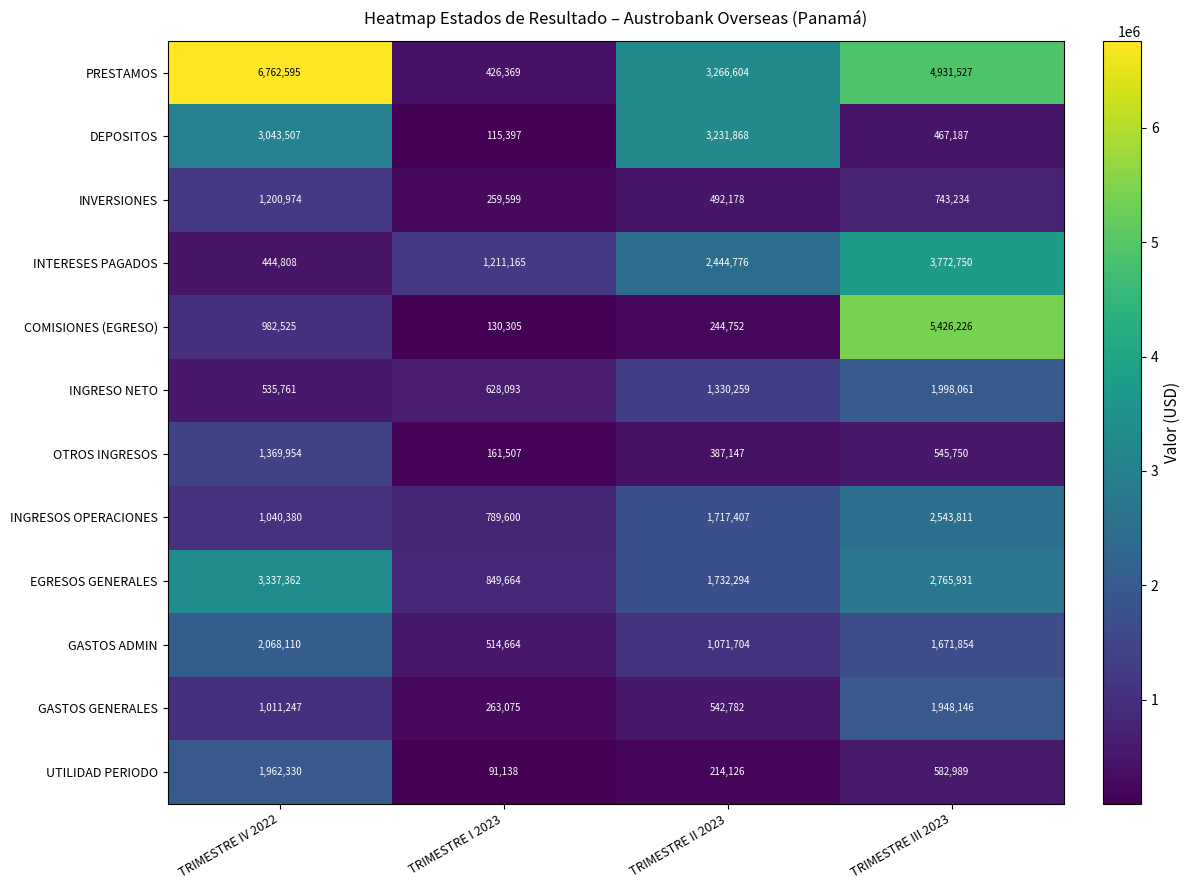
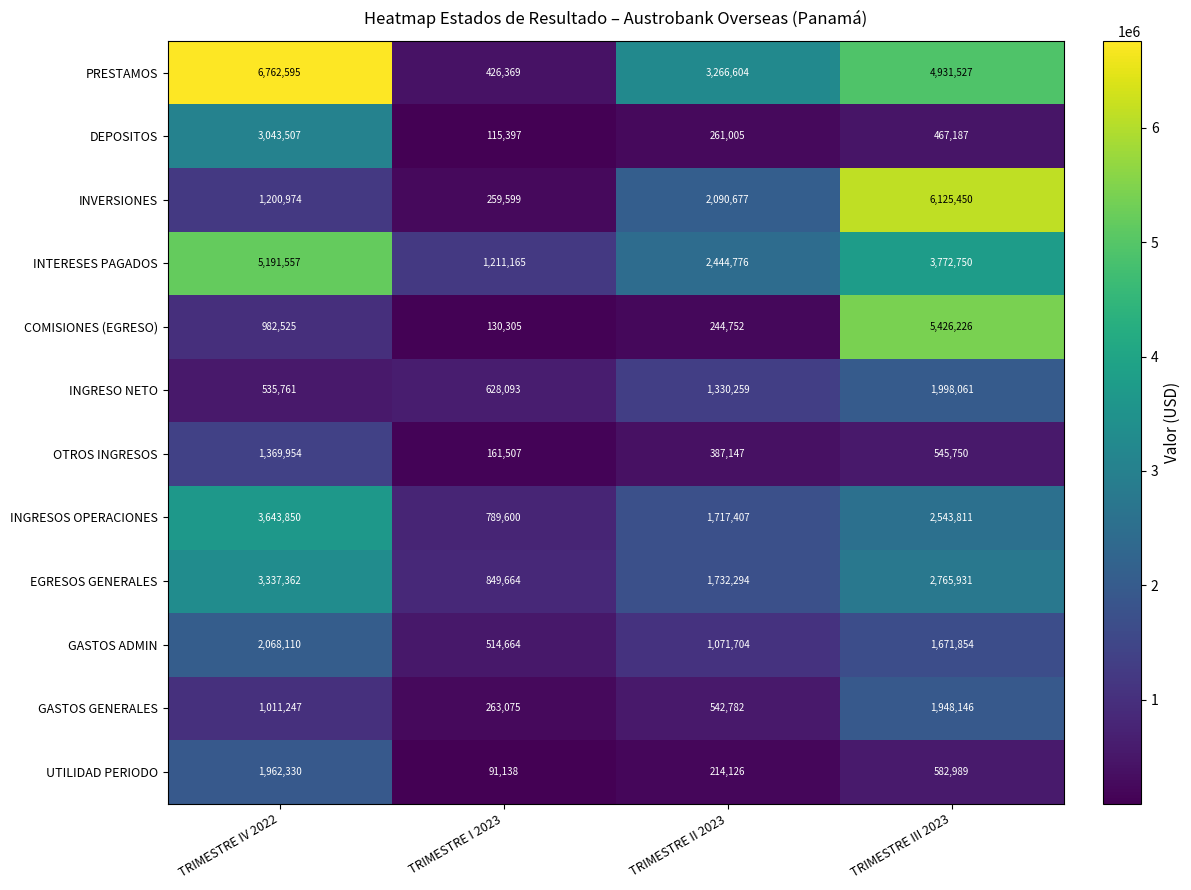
  {
    "PRESTAMOS": {
      "TRIMESTRE IV 2022": "6,762,595",
      "TRIMESTRE I 2023": "426,369",
      "TRIMESTRE II 2023": "3,266,604",
      "TRIMESTRE III 2023": "4,931,527"
    },
    "DEPOSITOS": {
      "TRIMESTRE IV 2022": "3,043,507",
      "TRIMESTRE I 2023": "115,397",
-     "TRIMESTRE II 2023": "3,231,868",
+     "TRIMESTRE II 2023": "261,005",
      "TRIMESTRE III 2023": "467,187"
    },
    "INVERSIONES": {
      "TRIMESTRE IV 2022": "1,200,974",
      "TRIMESTRE I 2023": "259,599",
-     "TRIMESTRE II 2023": "492,178",
-     "TRIMESTRE III 2023": "743,234"
+     "TRIMESTRE II 2023": "2,090,677",
+     "TRIMESTRE III 2023": "6,125,450"
    },
    "INTERESES PAGADOS": {
-     "TRIMESTRE IV 2022": "444,808",
+     "TRIMESTRE IV 2022": "5,191,557",
      "TRIMESTRE I 2023": "1,211,165",
      "TRIMESTRE II 2023": "2,444,776",
      "TRIMESTRE III 2023": "3,772,750"
    },
    "COMISIONES (EGRESO)": {
      "TRIMESTRE IV 2022": "982,525",
      "TRIMESTRE I 2023": "130,305",
      "TRIMESTRE II 2023": "244,752",
      "TRIMESTRE III 2023": "5,426,226"
    },
    "INGRESO NETO": {
      "TRIMESTRE IV 2022": "535,761",
      "TRIMESTRE I 2023": "628,093",
      "TRIMESTRE II 2023": "1,330,259",
      "TRIMESTRE III 2023": "1,998,061"
    },
    "OTROS INGRESOS": {
      "TRIMESTRE IV 2022": "1,369,954",
      "TRIMESTRE I 2023": "161,507",
      "TRIMESTRE II 2023": "387,147",
      "TRIMESTRE III 2023": "545,750"
    },
    "INGRESOS OPERACIONES": {
-     "TRIMESTRE IV 2022": "1,040,380",
+     "TRIMESTRE IV 2022": "3,643,850",
      "TRIMESTRE I 2023": "789,600",
      "TRIMESTRE II 2023": "1,717,407",
      "TRIMESTRE III 2023": "2,543,811"
    },
    "EGRESOS GENERALES": {
      "TRIMESTRE IV 2022": "3,337,362",
      "TRIMESTRE I 2023": "849,664",
      "TRIMESTRE II 2023": "1,732,294",
      "TRIMESTRE III 2023": "2,765,931"
    },
    "GASTOS ADMIN": {
      "TRIMESTRE IV 2022": "2,068,110",
      "TRIMESTRE I 2023": "514,664",
      "TRIMESTRE II 2023": "1,071,704",
      "TRIMESTRE III 2023": "1,671,854"
    },
    "GASTOS GENERALES": {
      "TRIMESTRE IV 2022": "1,011,247",
      "TRIMESTRE I 2023": "263,075",
      "TRIMESTRE II 2023": "542,782",
      "TRIMESTRE III 2023": "1,948,146"
    },
    "UTILIDAD PERIODO": {
      "TRIMESTRE IV 2022": "1,962,330",
      "TRIMESTRE I 2023": "91,138",
      "TRIMESTRE II 2023": "214,126",
      "TRIMESTRE III 2023": "582,989"
    }
  }
